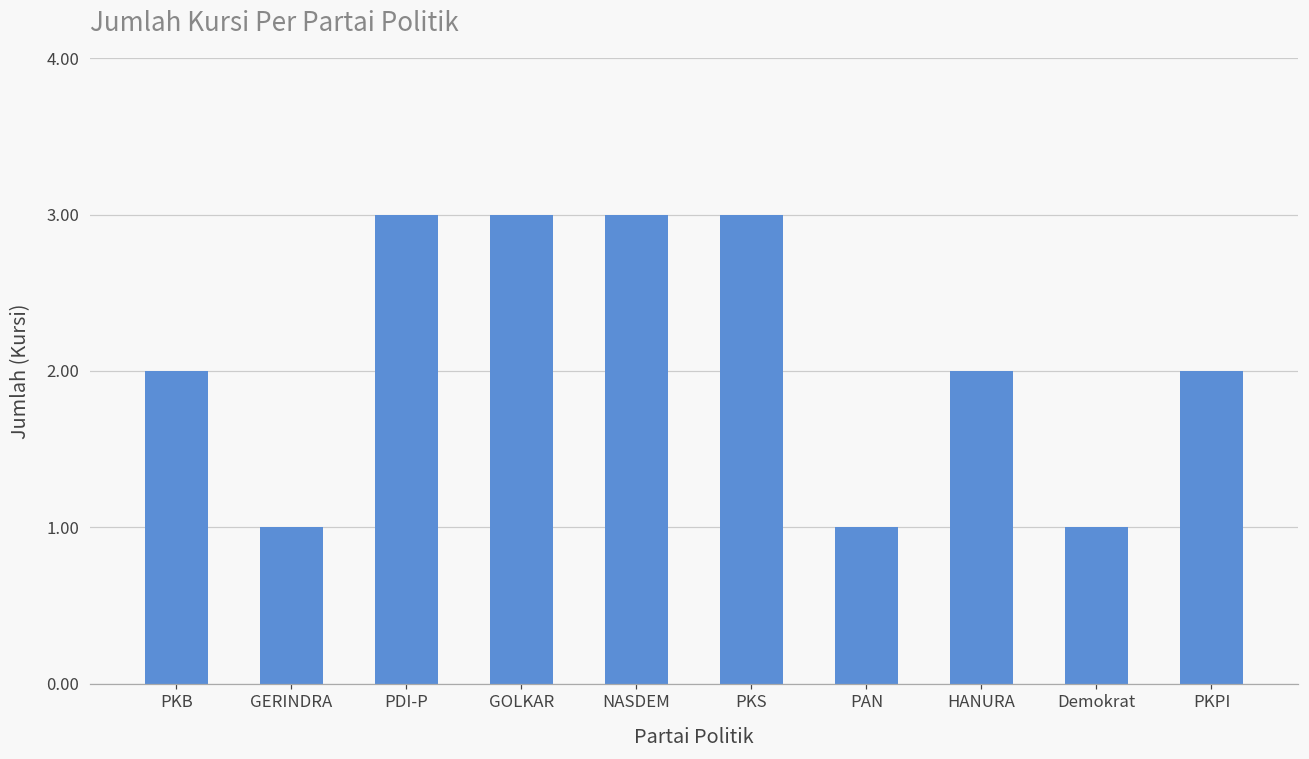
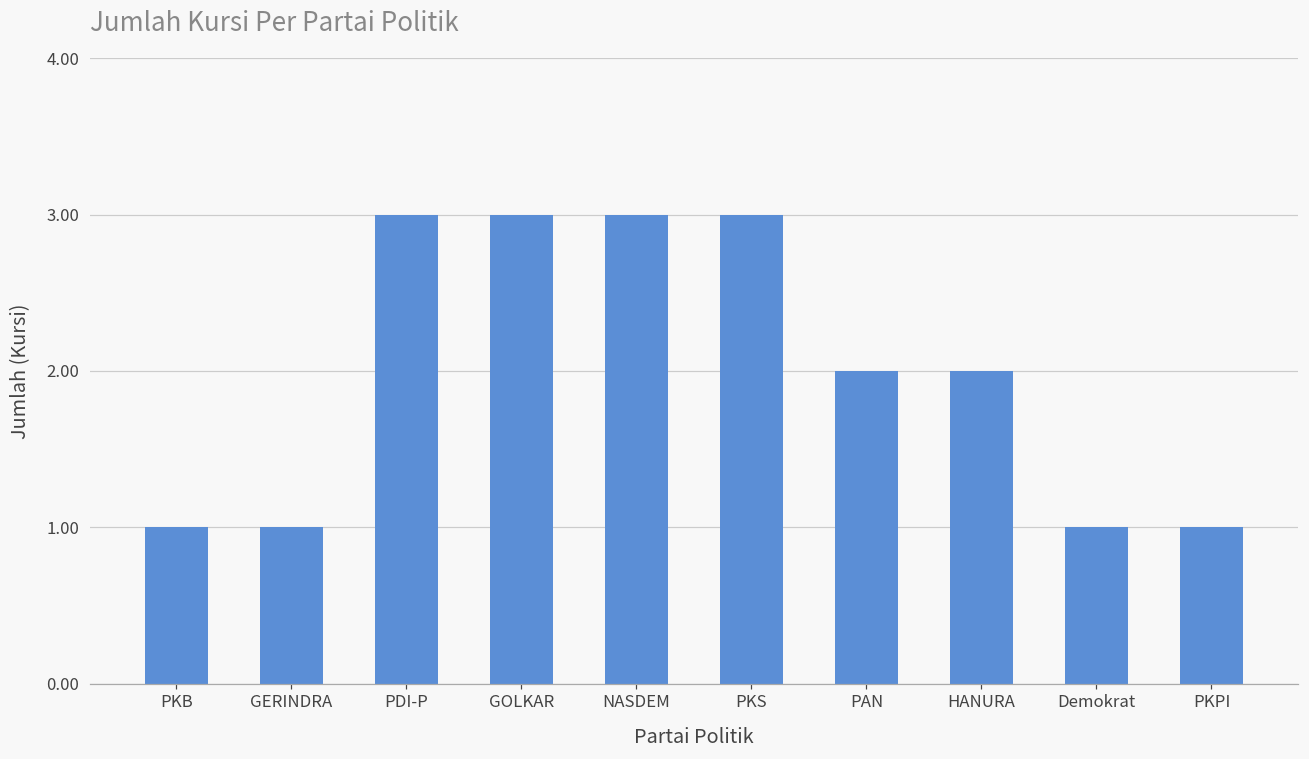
  {
-   "PKB": 2,
+   "PKB": 1,
    "GERINDRA": 1,
    "PDI-P": 3,
    "GOLKAR": 3,
    "NASDEM": 3,
    "PKS": 3,
-   "PAN": 1,
+   "PAN": 2,
    "HANURA": 2,
    "Demokrat": 1,
-   "PKPI": 2
+   "PKPI": 1
  }
